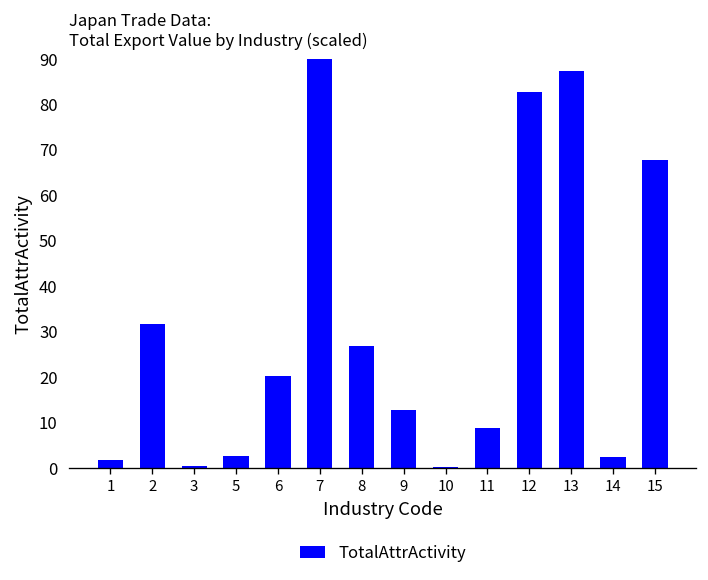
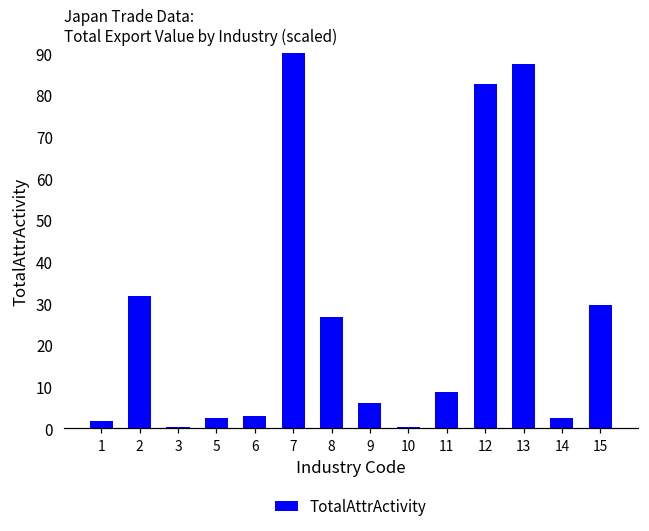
  {
    "1": 2,
    "2": 32,
    "5": 3,
-   "6": 20,
+   "6": 3,
    "7": 90,
    "8": 27,
-   "9": 13,
+   "9": 6,
    "11": 9,
    "12": 83,
    "13": 87,
    "14": 3,
-   "15": 68
+   "15": 30
  }
